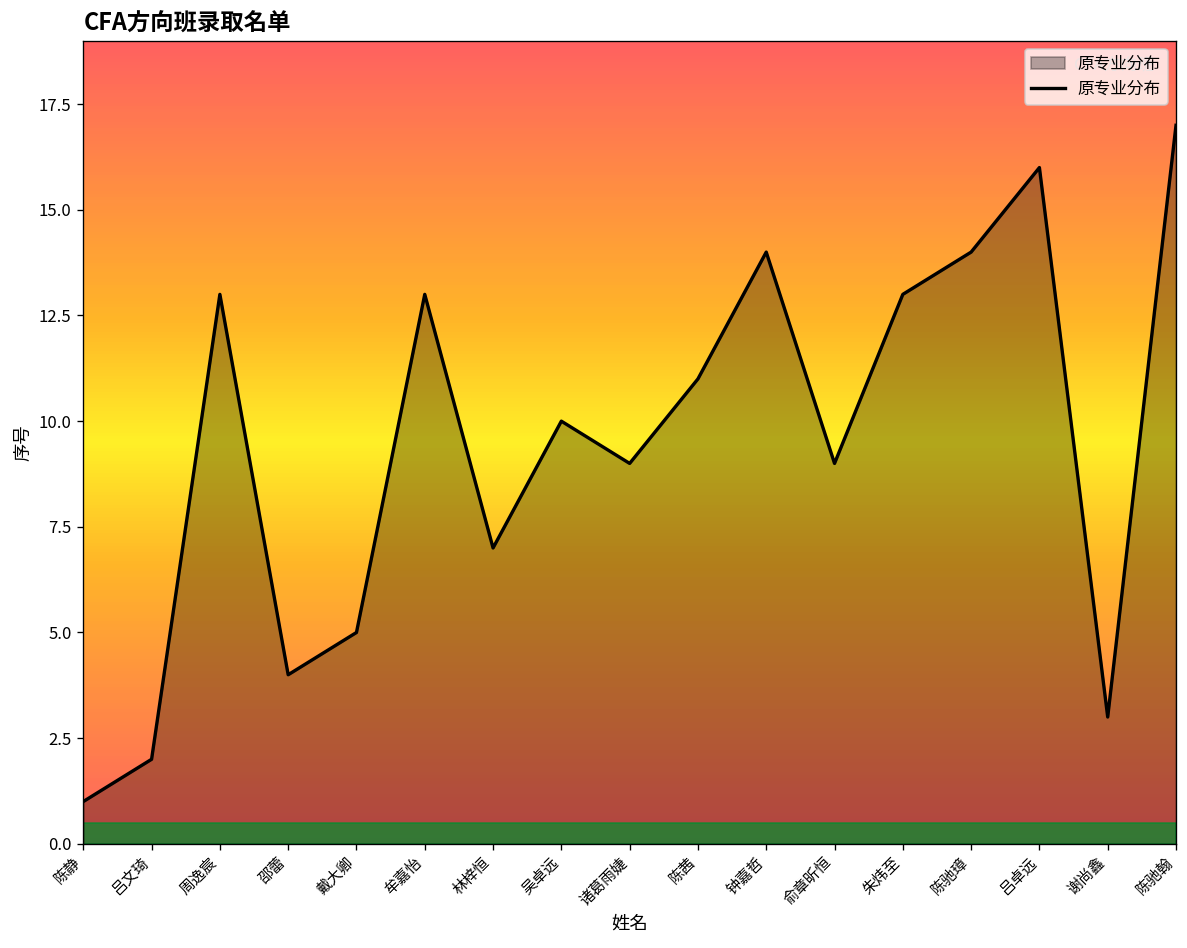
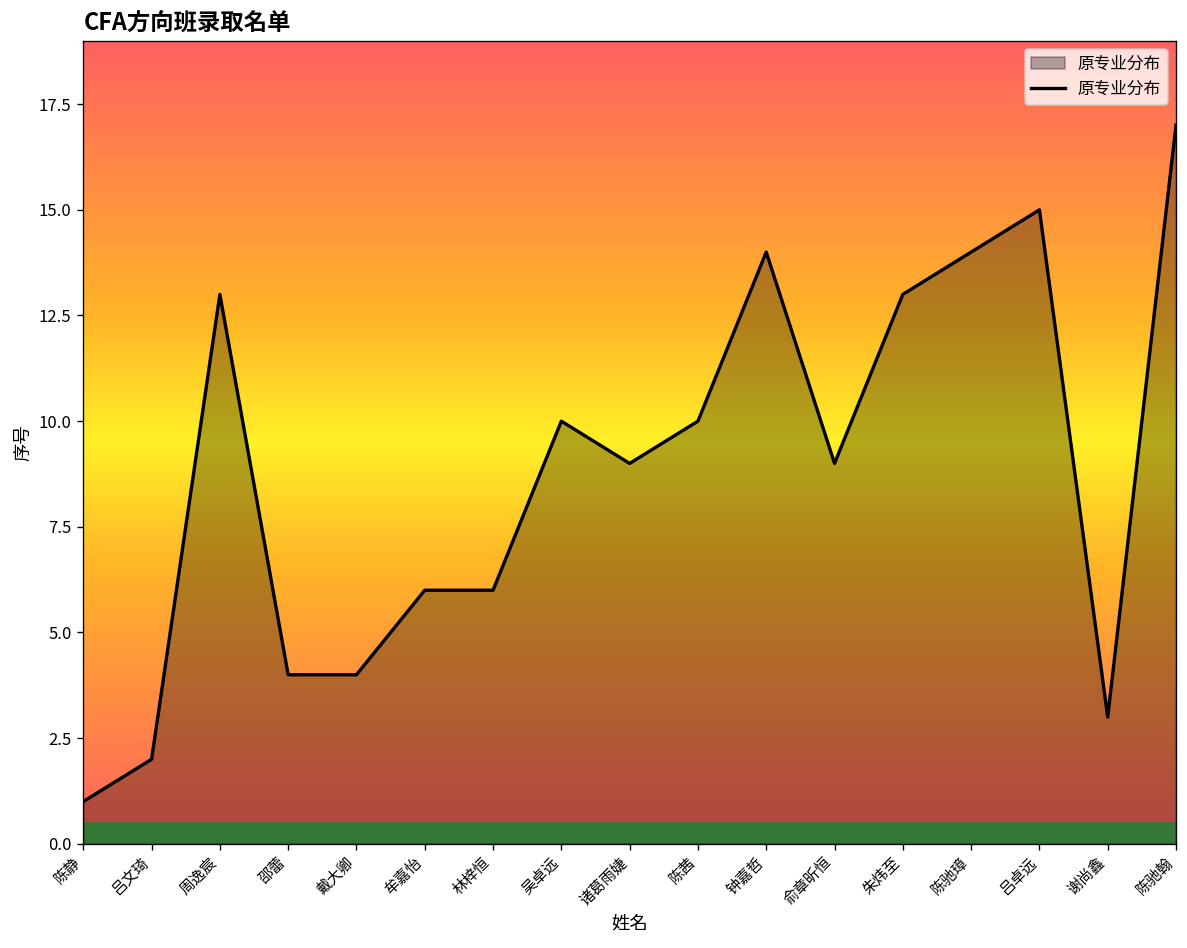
  {
    "陈静": 1,
    "吕文琦": 2,
    "周逸宸": 13,
    "邵蕾": 4,
-   "戴大卿": 5,
-   "牟嘉怡": 13,
-   "林梓恒": 7,
+   "戴大卿": 4,
+   "牟嘉怡": 6,
+   "林梓恒": 6,
    "吴卓远": 10,
    "诸葛雨婕": 9,
-   "陈茜": 11,
+   "陈茜": 10,
    "钟嘉哲": 14,
    "俞章昕恒": 9,
    "朱炜至": 13,
    "陈驰璋": 14,
-   "吕卓远": 16,
+   "吕卓远": 15,
    "谢尚鑫": 3,
    "陈驰翰": 17
  }
